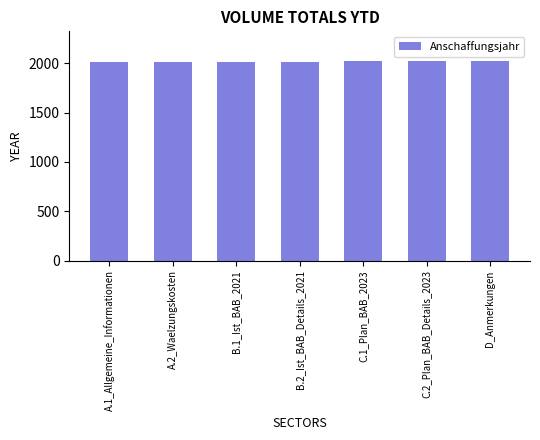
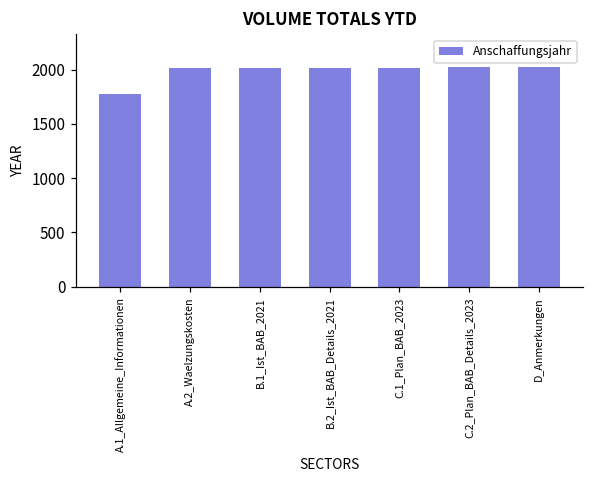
  {
-   "A.1_Allgemeine_Informationen": 2000,
+   "A.1_Allgemeine_Informationen": 1800,
    "A.2_Waelzungskosten": 2000,
    "B.1_Ist_BAB_2021": 2000,
    "B.2_Ist_BAB_Details_2021": 2000,
    "C.1_Plan_BAB_2023": 2000,
    "C.2_Plan_BAB_Details_2023": 2000,
    "D_Anmerkungen": 2000
  }
